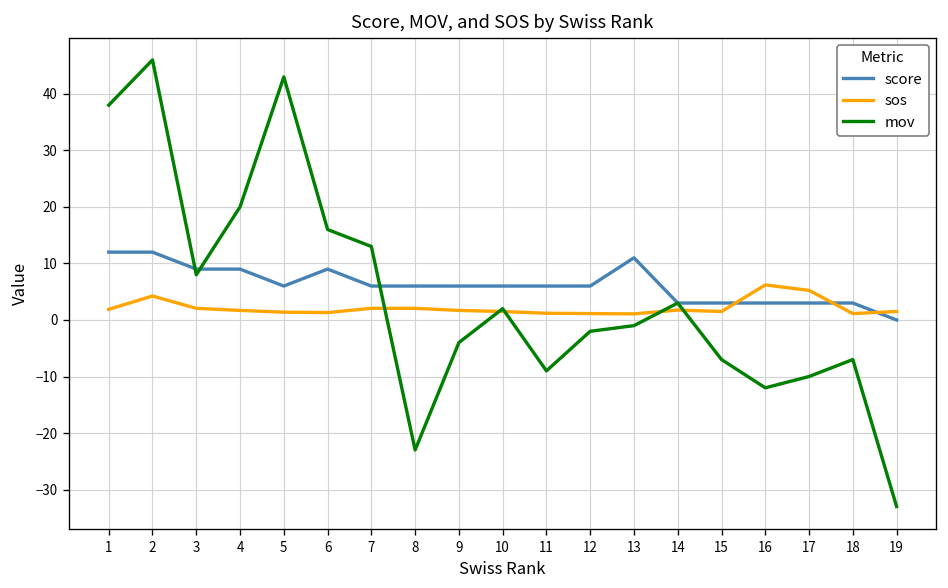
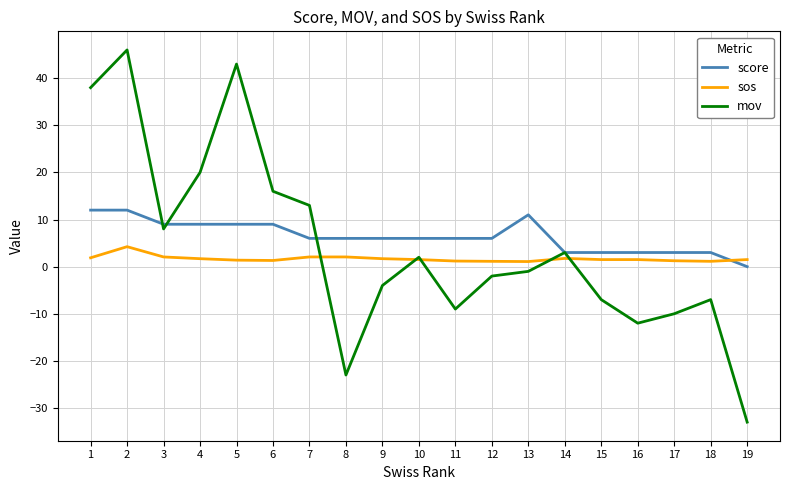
  {
    "score": {
      "1": 12,
      "2": 12,
      "3": 9,
      "4": 9,
-     "5": 6,
+     "5": 9,
      "6": 9,
      "7": 6,
      "8": 6,
      "9": 6,
      "10": 6,
      "11": 6,
      "12": 6,
      "13": 11,
      "15": 3,
      "16": 3,
      "17": 3,
      "18": 3,
      "19": 0
    },
    "sos": {
      "1": 2,
      "2": 4,
      "3": 2,
      "4": 2,
      "5": 1,
      "6": 1,
      "7": 2,
      "8": 2,
      "9": 2,
      "11": 1,
      "12": 1,
      "13": 1,
      "14": 2,
      "15": 2,
-     "16": 6,
-     "17": 5,
+     "16": 2,
+     "17": 1,
      "18": 1,
      "19": 2
    },
    "mov": {
      "1": 38,
      "2": 46,
      "3": 8,
      "4": 20,
      "5": 43,
      "6": 16,
      "7": 13,
      "8": -23,
      "9": -4,
      "11": -9,
      "12": -2,
      "13": -1,
      "15": -7,
      "16": -12,
      "17": -10,
      "18": -7,
      "19": -33
    }
  }
